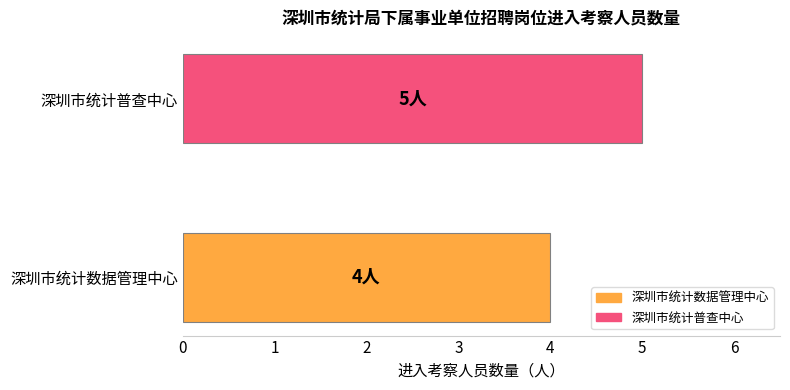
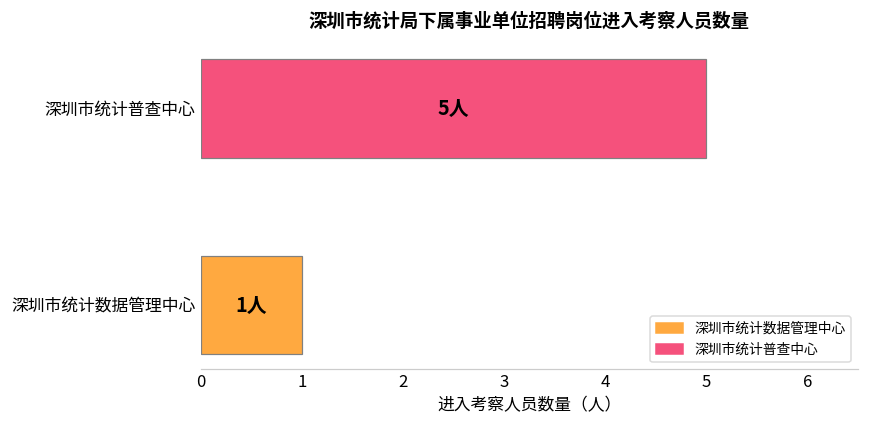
  {
    "深圳市统计普查中心": "5人",
-   "深圳市统计数据管理中心": "4人"
+   "深圳市统计数据管理中心": "1人"
  }
